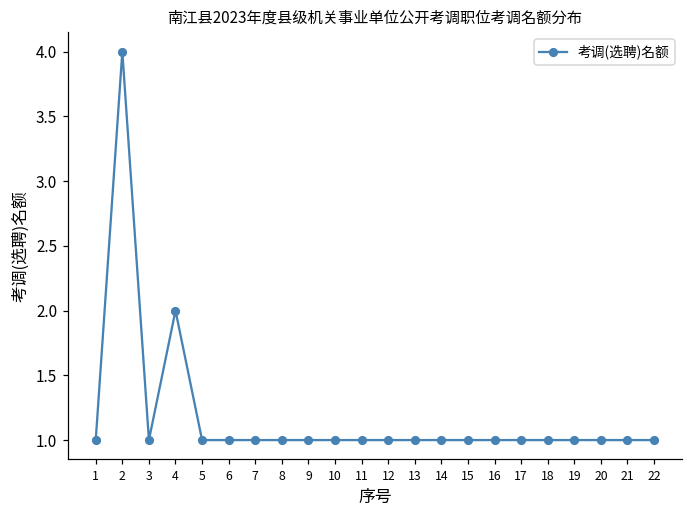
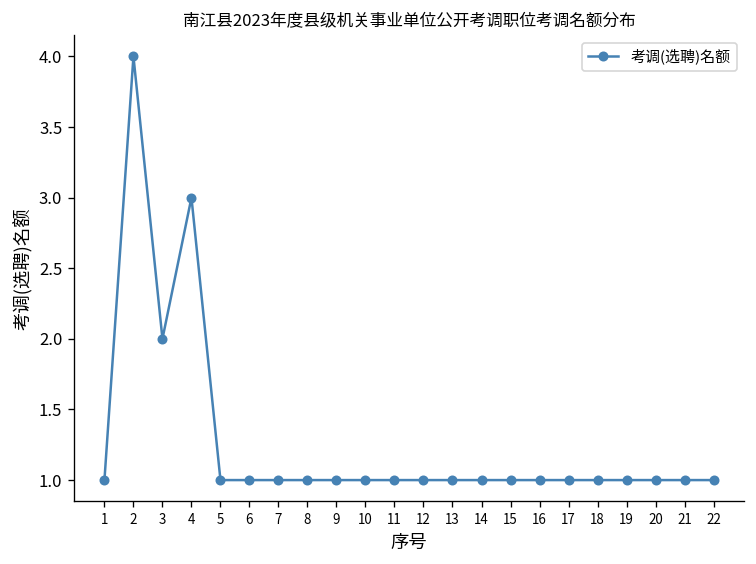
  {
    "1": 1,
    "2": 4,
-   "3": 1,
-   "4": 2,
+   "3": 2,
+   "4": 3,
    "5": 1,
    "6": 1,
    "7": 1,
    "8": 1,
    "9": 1,
    "10": 1,
    "11": 1,
    "12": 1,
    "13": 1,
    "14": 1,
    "15": 1,
    "16": 1,
    "17": 1,
    "18": 1,
    "19": 1,
    "20": 1,
    "21": 1,
    "22": 1
  }
